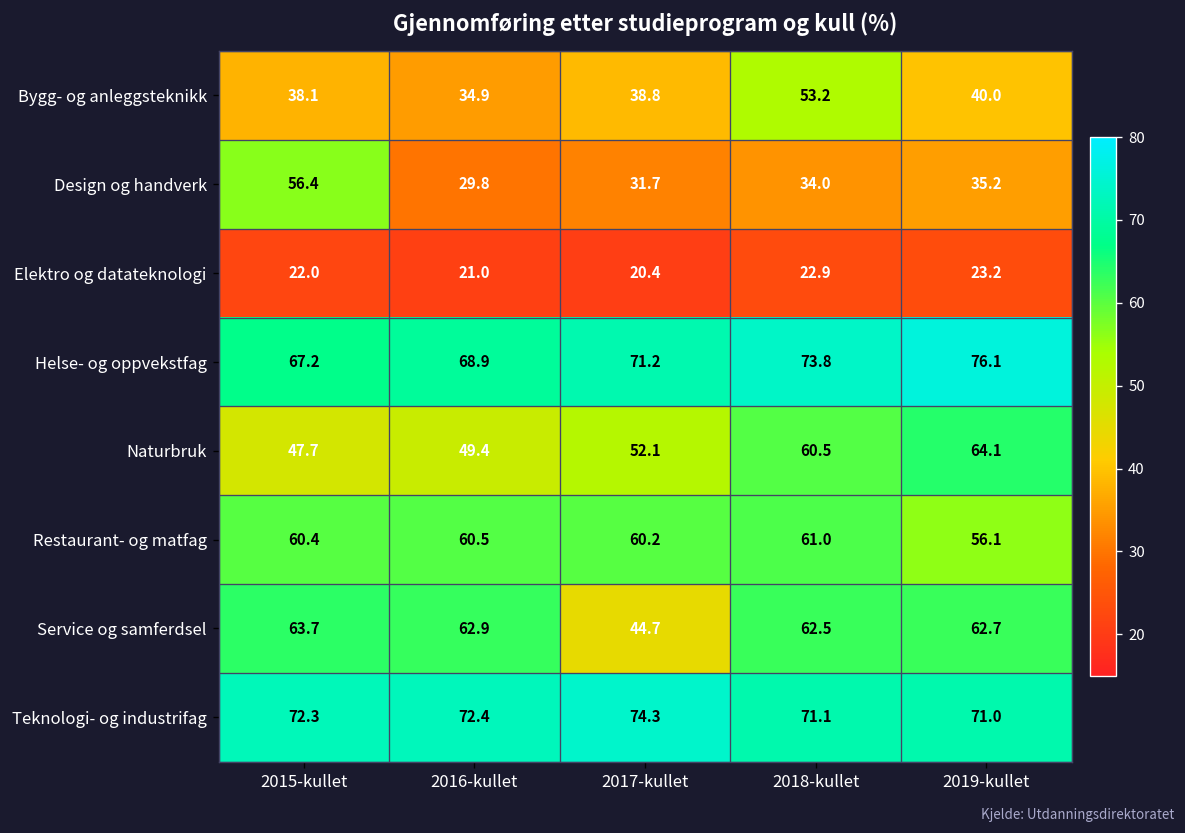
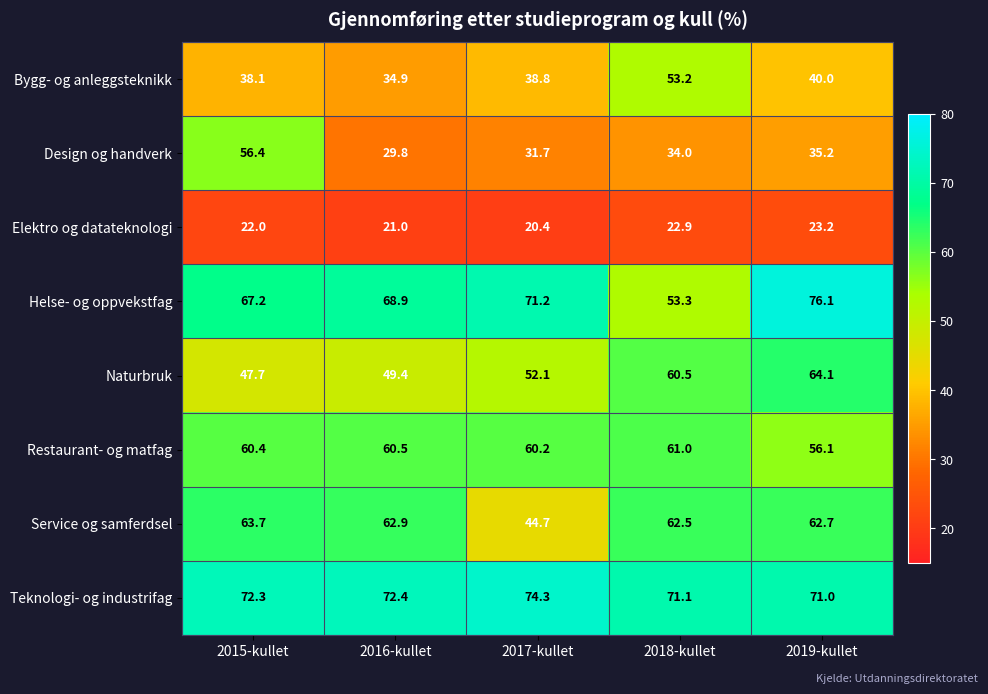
  {
    "Bygg- og anleggsteknikk": {
      "2015-kullet": 38.1,
      "2016-kullet": 34.9,
      "2017-kullet": 38.8,
      "2018-kullet": 53.2,
      "2019-kullet": 40.0
    },
    "Design og handverk": {
      "2015-kullet": 56.4,
      "2016-kullet": 29.8,
      "2017-kullet": 31.7,
      "2018-kullet": 34.0,
      "2019-kullet": 35.2
    },
    "Elektro og datateknologi": {
      "2015-kullet": 22.0,
      "2016-kullet": 21.0,
      "2017-kullet": 20.4,
      "2018-kullet": 22.9,
      "2019-kullet": 23.2
    },
    "Helse- og oppvekstfag": {
      "2015-kullet": 67.2,
      "2016-kullet": 68.9,
      "2017-kullet": 71.2,
-     "2018-kullet": 73.8,
+     "2018-kullet": 53.3,
      "2019-kullet": 76.1
    },
    "Naturbruk": {
      "2015-kullet": 47.7,
      "2016-kullet": 49.4,
      "2017-kullet": 52.1,
      "2018-kullet": 60.5,
      "2019-kullet": 64.1
    },
    "Restaurant- og matfag": {
      "2015-kullet": 60.4,
      "2016-kullet": 60.5,
      "2017-kullet": 60.2,
      "2018-kullet": 61.0,
      "2019-kullet": 56.1
    },
    "Service og samferdsel": {
      "2015-kullet": 63.7,
      "2016-kullet": 62.9,
      "2017-kullet": 44.7,
      "2018-kullet": 62.5,
      "2019-kullet": 62.7
    },
    "Teknologi- og industrifag": {
      "2015-kullet": 72.3,
      "2016-kullet": 72.4,
      "2017-kullet": 74.3,
      "2018-kullet": 71.1,
      "2019-kullet": 71.0
    }
  }
